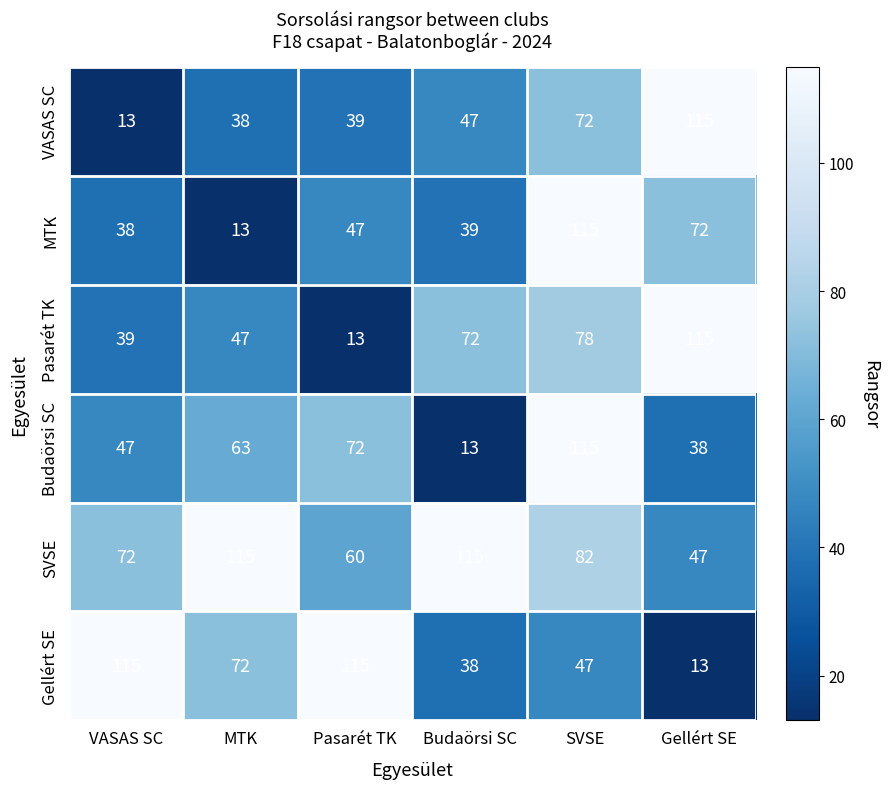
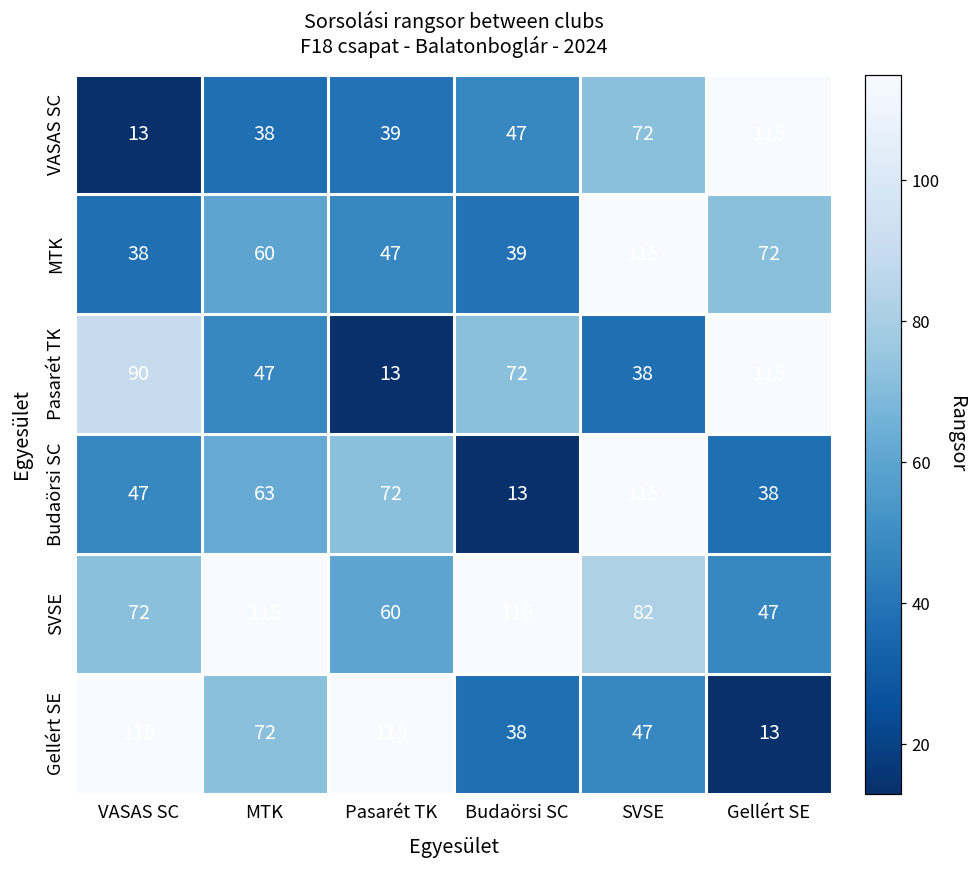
  {
    "VASAS SC": {
      "VASAS SC": 13,
      "MTK": 38,
      "Pasarét TK": 39,
      "Budaörsi SC": 47,
      "SVSE": 72
    },
    "MTK": {
      "VASAS SC": 38,
-     "MTK": 13,
+     "MTK": 60,
      "Pasarét TK": 47,
      "Budaörsi SC": 39,
      "Gellért SE": 72
    },
    "Pasarét TK": {
-     "VASAS SC": 39,
+     "VASAS SC": 90,
      "MTK": 47,
      "Pasarét TK": 13,
      "Budaörsi SC": 72,
-     "SVSE": 78
+     "SVSE": 38
    },
    "Budaörsi SC": {
      "VASAS SC": 47,
      "MTK": 63,
      "Pasarét TK": 72,
      "Budaörsi SC": 13,
      "Gellért SE": 38
    },
    "SVSE": {
      "VASAS SC": 72,
      "Pasarét TK": 60,
      "SVSE": 82,
      "Gellért SE": 47
    },
    "Gellért SE": {
      "MTK": 72,
      "Budaörsi SC": 38,
      "SVSE": 47,
      "Gellért SE": 13
    }
  }
